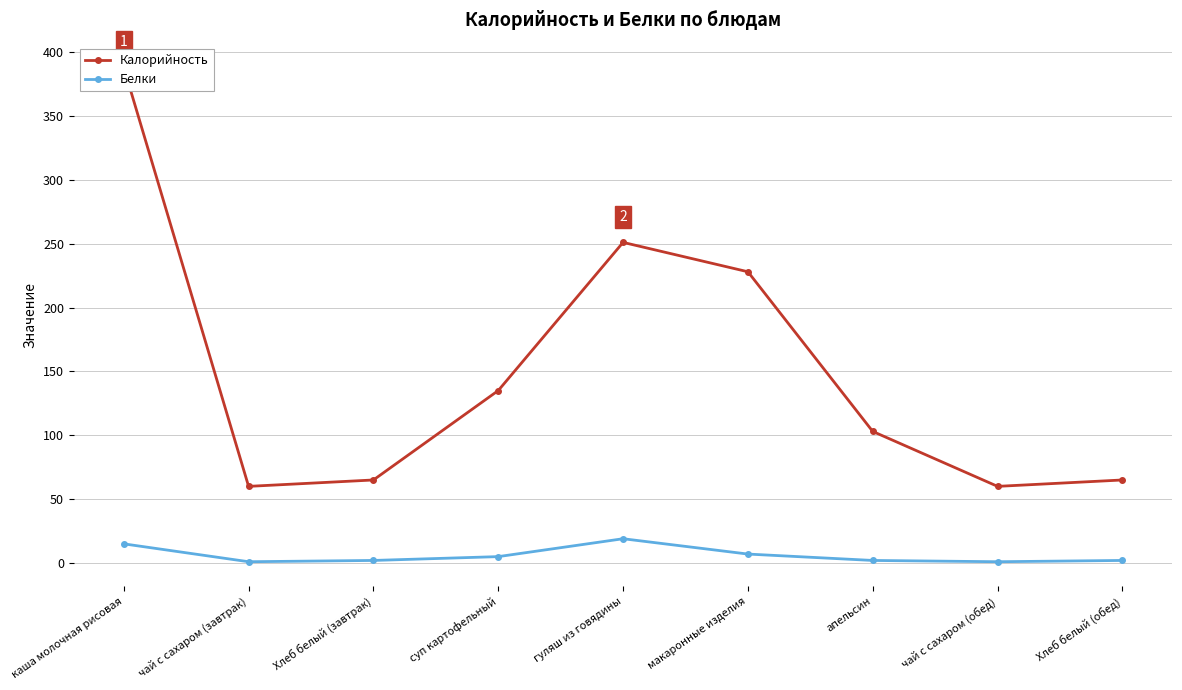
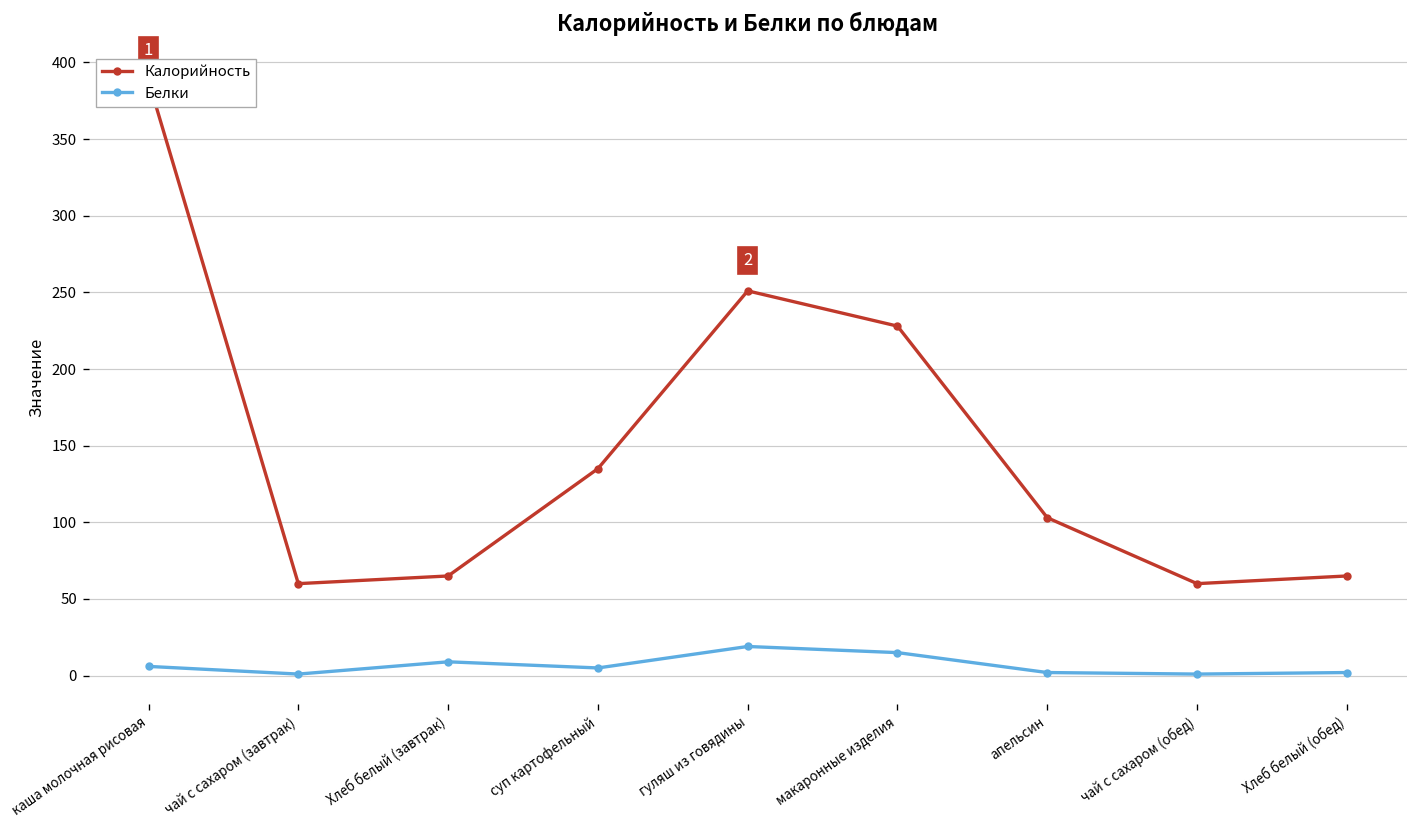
  {
    "Калорийность": {
      "чай с сахаром (завтрак)": 60,
      "Хлеб белый (завтрак)": 65,
      "суп картофельный": 135,
      "макаронные изделия": 228,
      "апельсин": 103,
      "чай с сахаром (обед)": 60,
      "Хлеб белый (обед)": 65
    },
    "Белки": {
-     "каша молочная рисовая": 15,
+     "каша молочная рисовая": 6,
      "чай с сахаром (завтрак)": 1,
-     "Хлеб белый (завтрак)": 2,
+     "Хлеб белый (завтрак)": 9,
      "суп картофельный": 5,
      "гуляш из говядины": 19,
-     "макаронные изделия": 7,
+     "макаронные изделия": 15,
      "апельсин": 2,
      "чай с сахаром (обед)": 1,
      "Хлеб белый (обед)": 2
    }
  }
